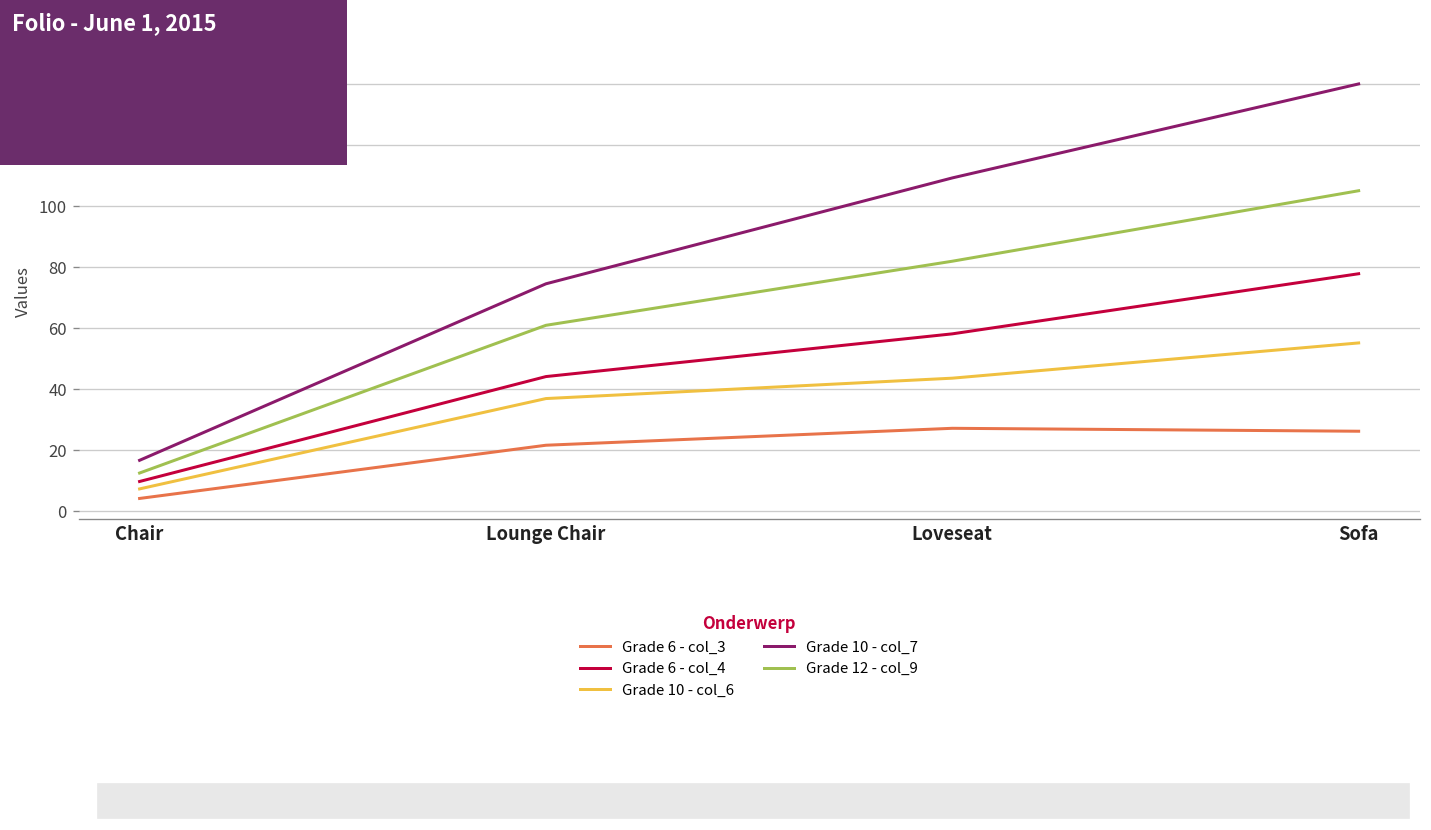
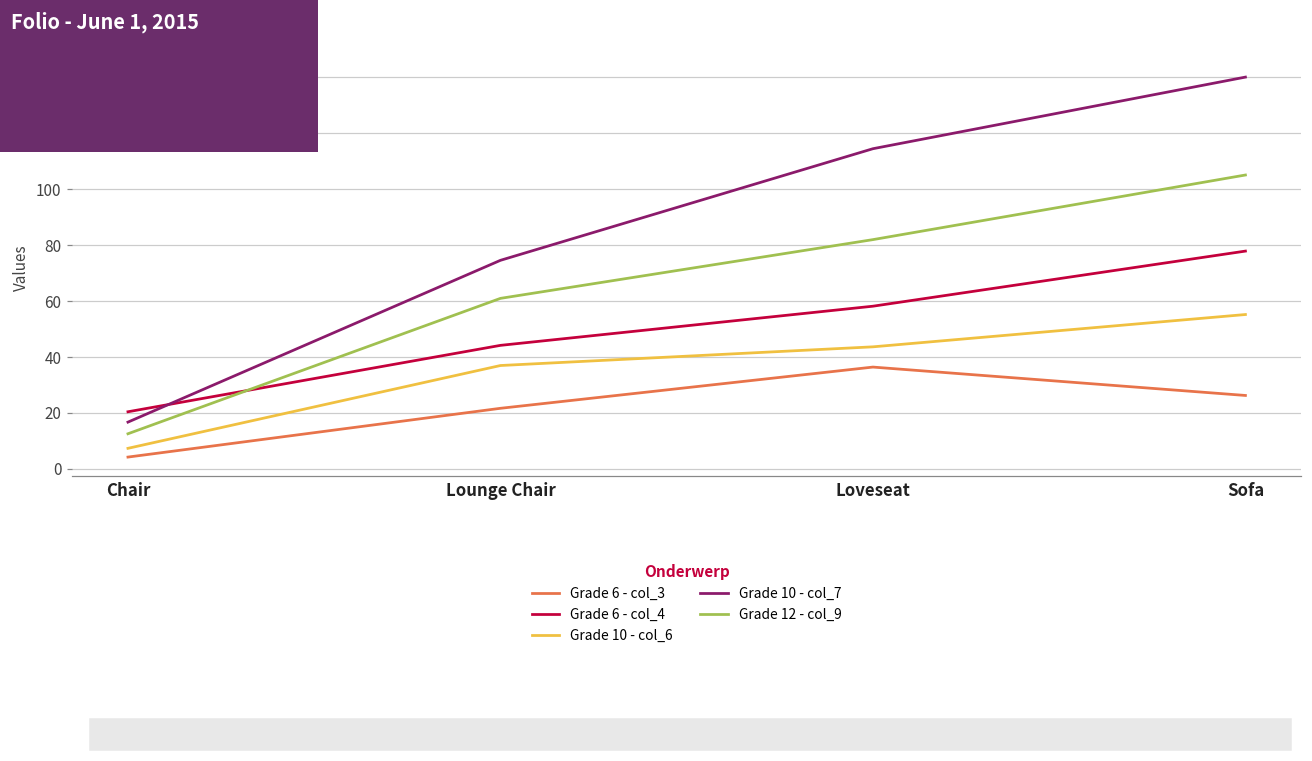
  {
    "Grade 6 - col_3": {
      "Chair": 4,
      "Lounge Chair": 22,
-     "Loveseat": 27,
+     "Loveseat": 36,
      "Sofa": 26
    },
    "Grade 6 - col_4": {
-     "Chair": 10,
+     "Chair": 20,
      "Lounge Chair": 44,
      "Loveseat": 58,
      "Sofa": 78
    },
    "Grade 10 - col_6": {
      "Chair": 7,
      "Lounge Chair": 37,
      "Loveseat": 44,
      "Sofa": 55
    },
    "Grade 10 - col_7": {
      "Chair": 17,
      "Lounge Chair": 75,
-     "Loveseat": 109,
+     "Loveseat": 114,
      "Sofa": 140
    },
    "Grade 12 - col_9": {
      "Chair": 12,
      "Lounge Chair": 61,
      "Loveseat": 82,
      "Sofa": 105
    }
  }
